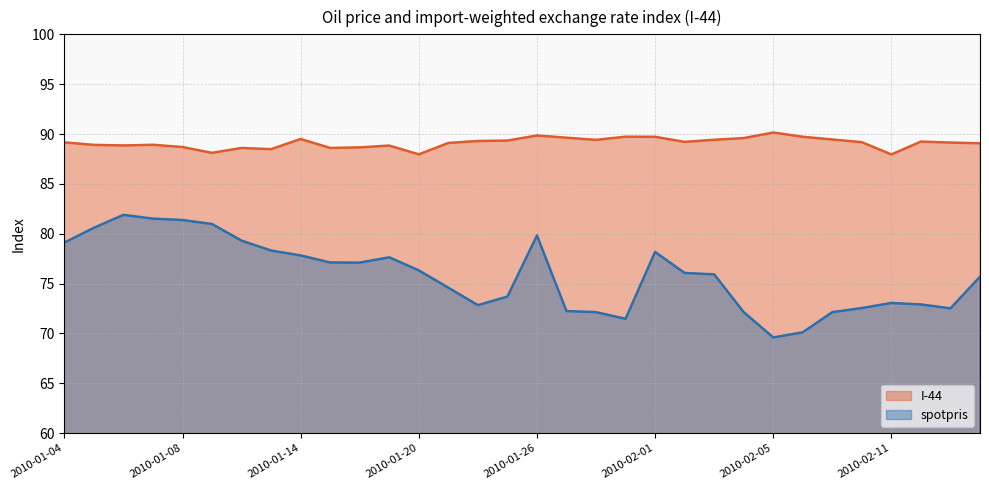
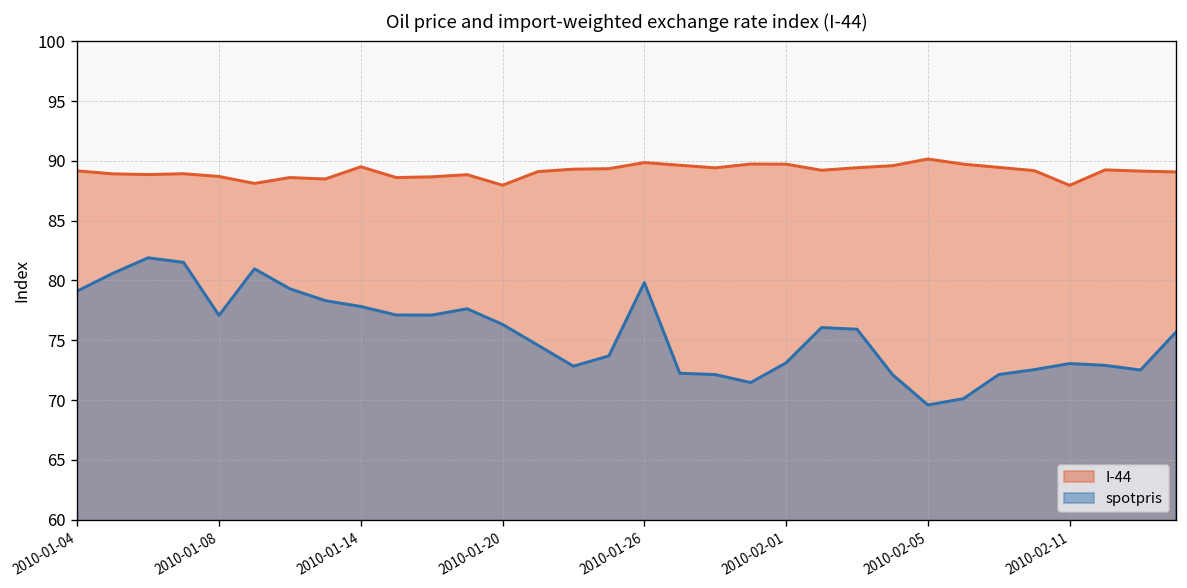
  {
    "I-44": {
      "2010-01-04": 89,
      "2010-01-08": 89,
      "2010-01-14": 90,
      "2010-01-20": 88,
      "2010-01-26": 90,
      "2010-02-01": 90,
      "2010-02-05": 90,
      "2010-02-11": 88
    },
    "spotpris": {
      "2010-01-04": 79,
-     "2010-01-08": 81,
+     "2010-01-08": 77,
      "2010-01-14": 78,
      "2010-01-20": 76,
      "2010-01-26": 80,
-     "2010-02-01": 78,
+     "2010-02-01": 73,
      "2010-02-05": 70,
      "2010-02-11": 73
    }
  }
